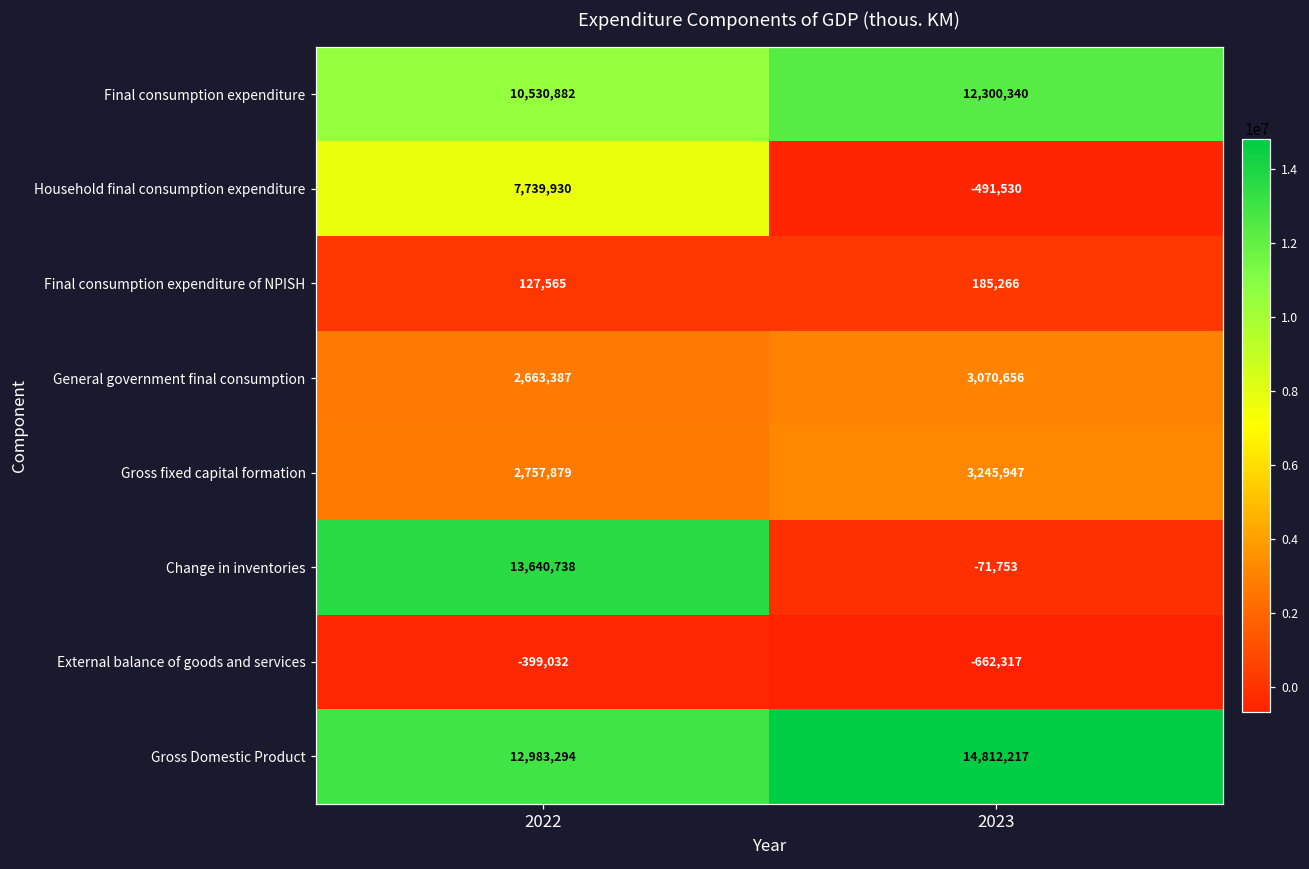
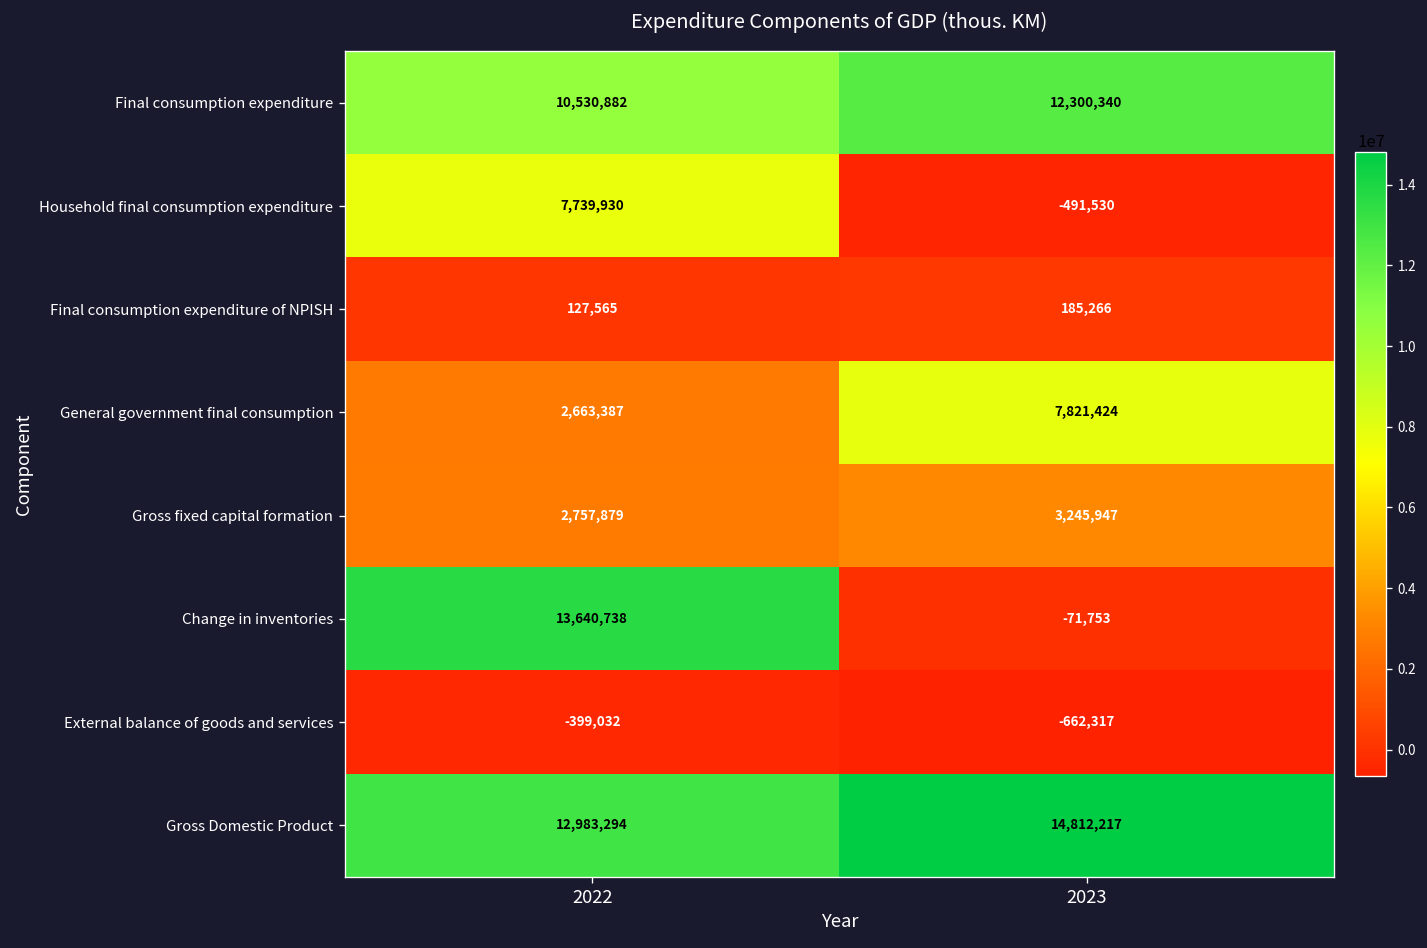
  {
    "Final consumption expenditure": {
      "2022": "10,530,882",
      "2023": "12,300,340"
    },
    "Household final consumption expenditure": {
      "2022": "7,739,930",
      "2023": "-491,530"
    },
    "Final consumption expenditure of NPISH": {
      "2022": "127,565",
      "2023": "185,266"
    },
    "General government final consumption": {
      "2022": "2,663,387",
-     "2023": "3,070,656"
+     "2023": "7,821,424"
    },
    "Gross fixed capital formation": {
      "2022": "2,757,879",
      "2023": "3,245,947"
    },
    "Change in inventories": {
      "2022": "13,640,738",
      "2023": "-71,753"
    },
    "External balance of goods and services": {
      "2022": "-399,032",
      "2023": "-662,317"
    },
    "Gross Domestic Product": {
      "2022": "12,983,294",
      "2023": "14,812,217"
    }
  }
